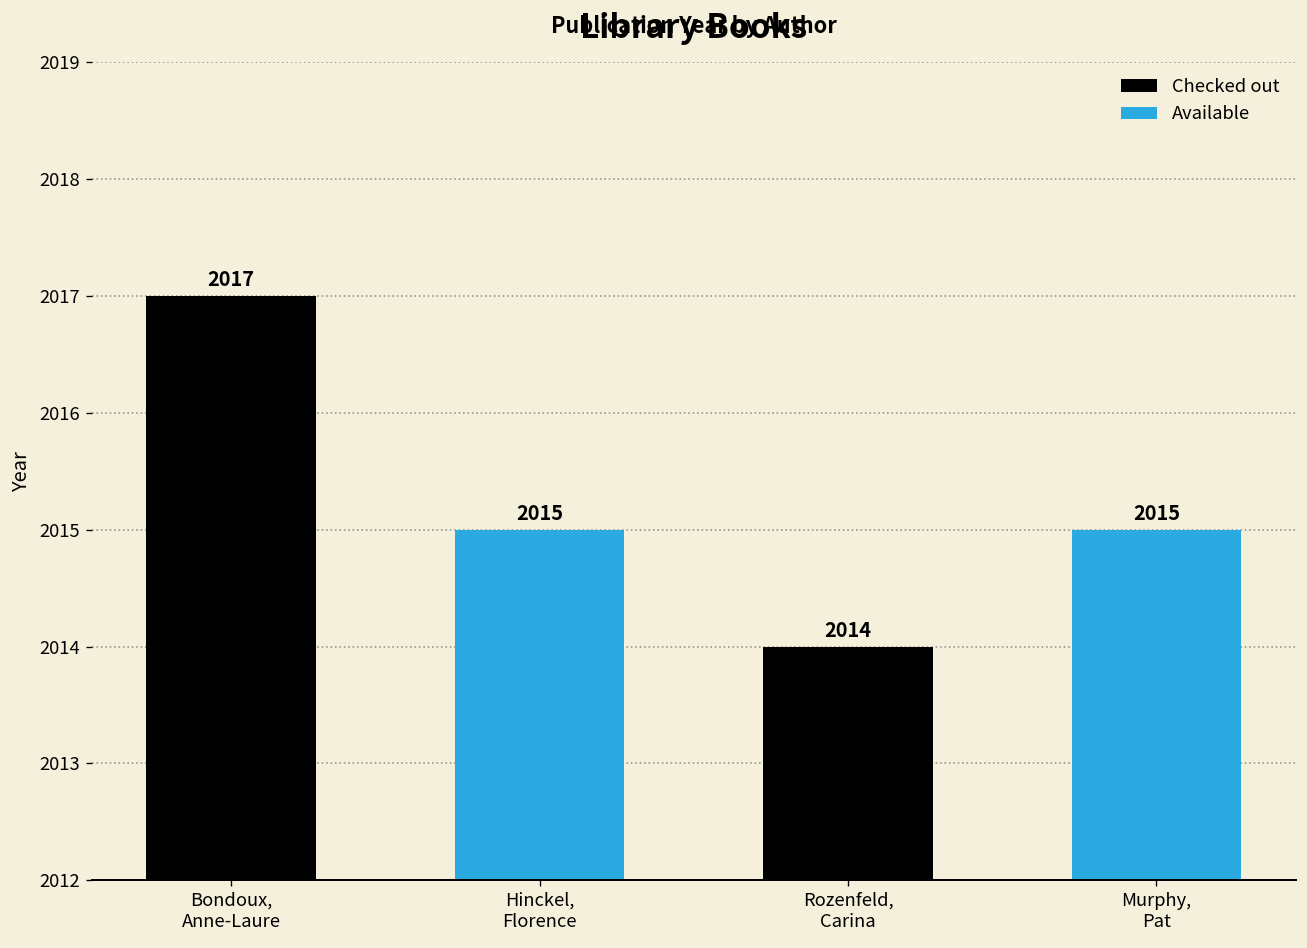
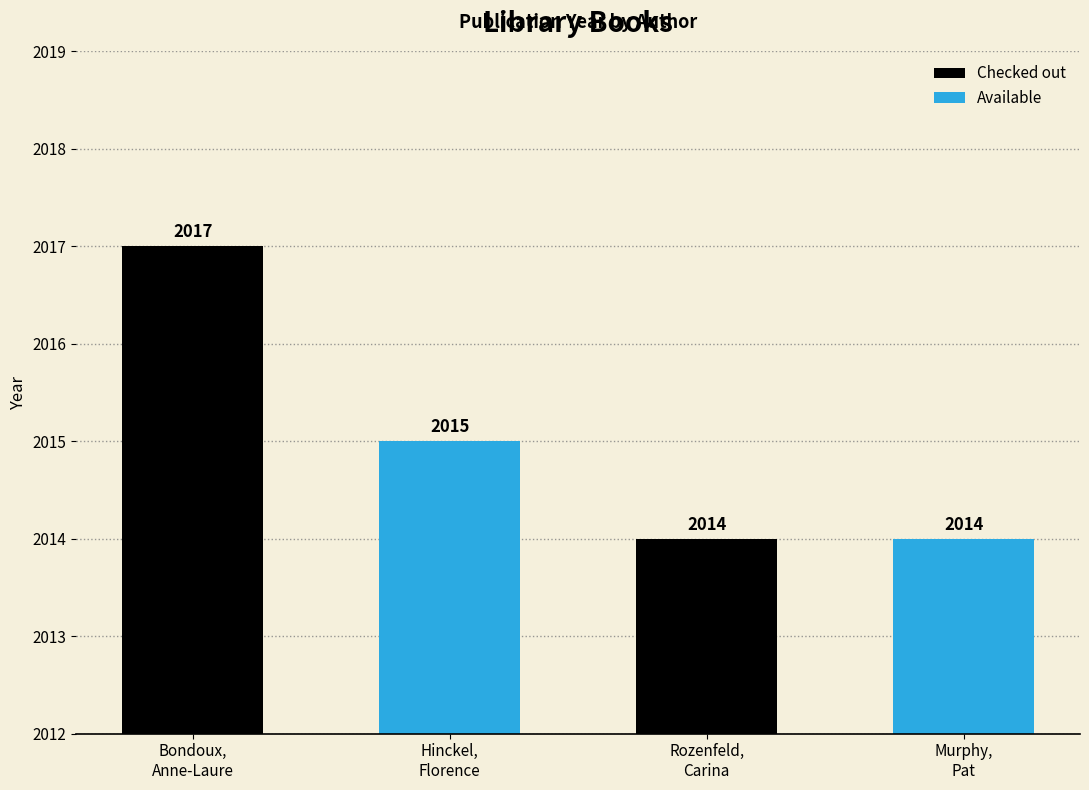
  {
    "Bondoux, Anne-Laure": 2017,
    "Hinckel, Florence": 2015,
    "Rozenfeld, Carina": 2014,
-   "Murphy, Pat": 2015
+   "Murphy, Pat": 2014
  }
